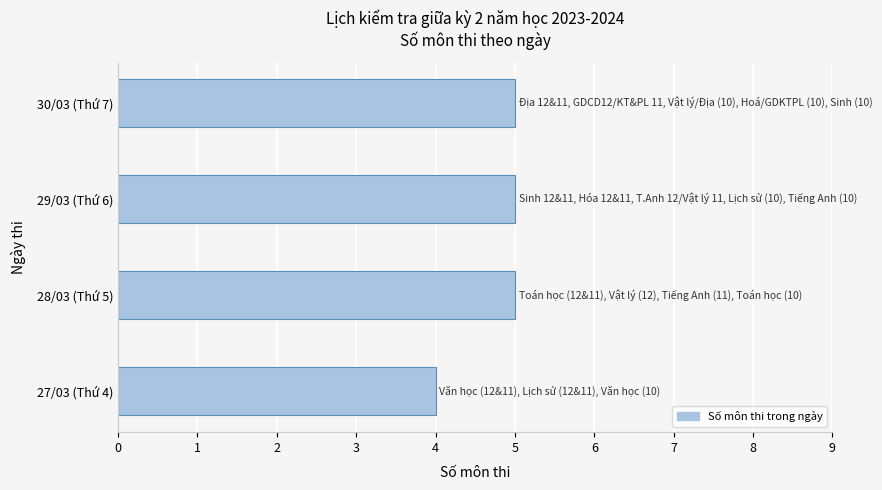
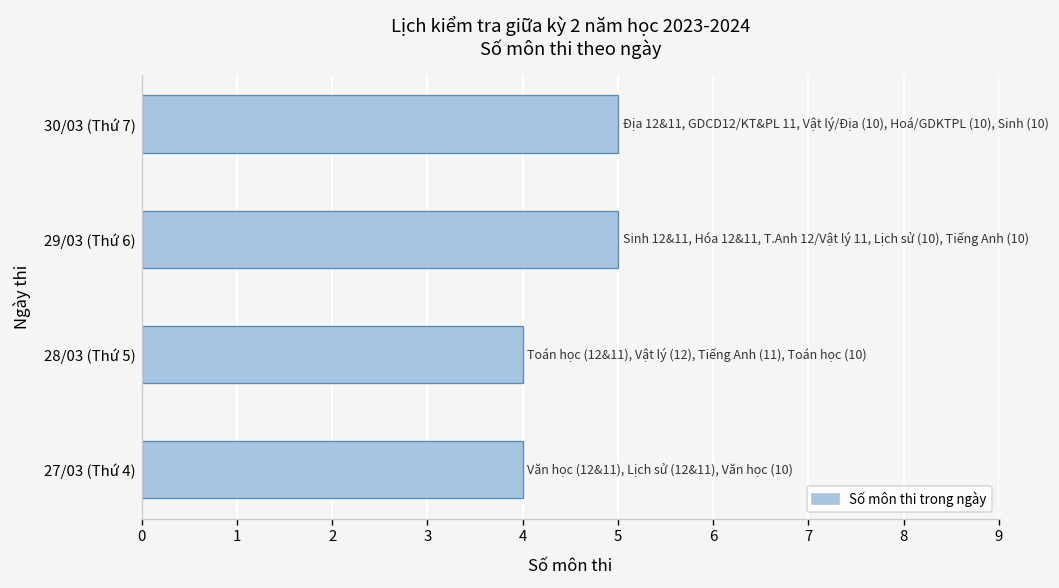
  {
-   "28/03 (Thứ 5)": 5
+   "28/03 (Thứ 5)": 4
  }
